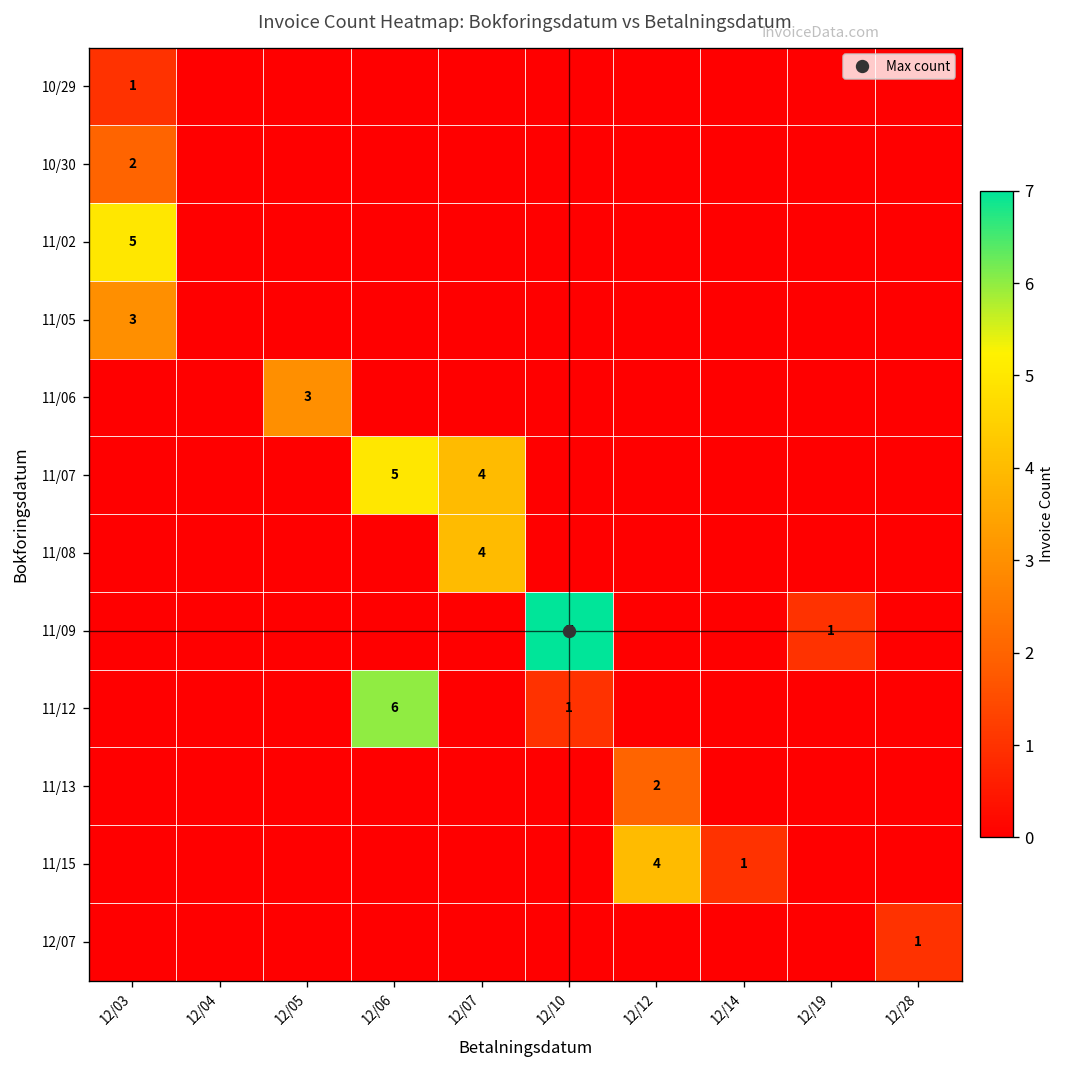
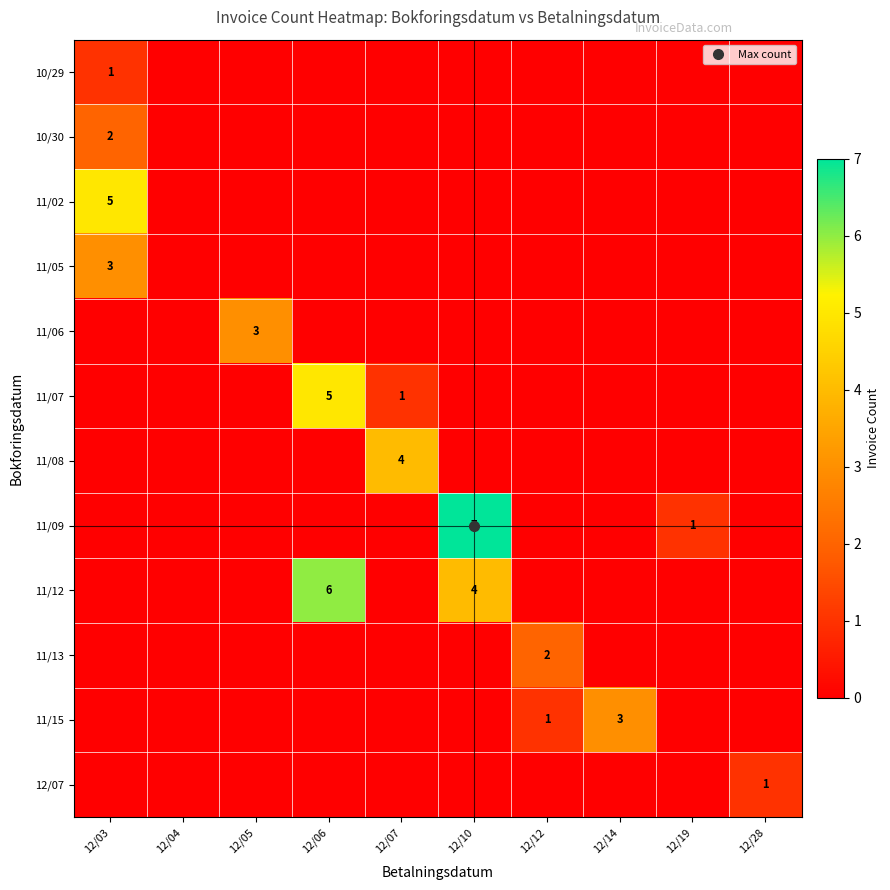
  {
    "10/29": {
      "12/03": 1
    },
    "10/30": {
      "12/03": 2
    },
    "11/02": {
      "12/03": 5
    },
    "11/05": {
      "12/03": 3
    },
    "11/06": {
      "12/05": 3
    },
    "11/07": {
      "12/06": 5,
-     "12/07": 4
+     "12/07": 1
    },
    "11/08": {
      "12/07": 4
    },
    "11/09": {
      "12/19": 1
    },
    "11/12": {
      "12/06": 6,
-     "12/10": 1
+     "12/10": 4
    },
    "11/13": {
      "12/12": 2
    },
    "11/15": {
-     "12/12": 4,
-     "12/14": 1
+     "12/12": 1,
+     "12/14": 3
    },
    "12/07": {
      "12/28": 1
    }
  }
